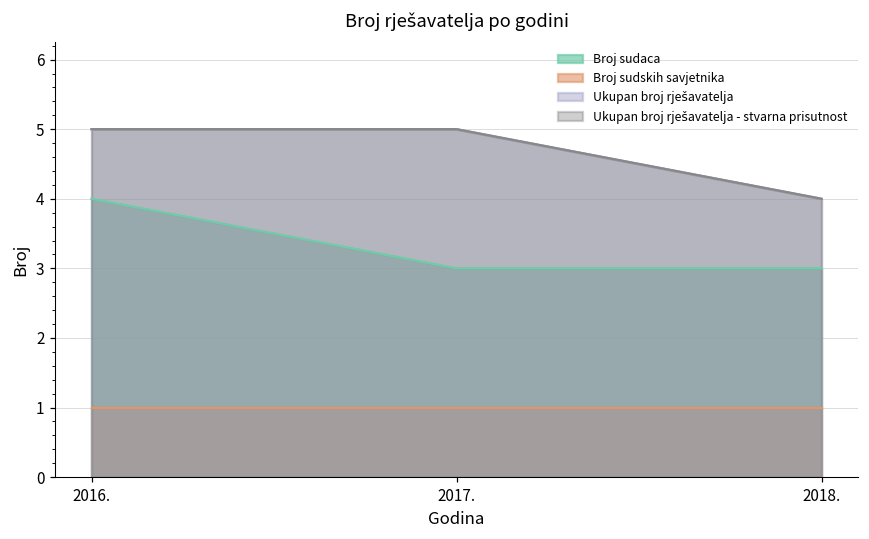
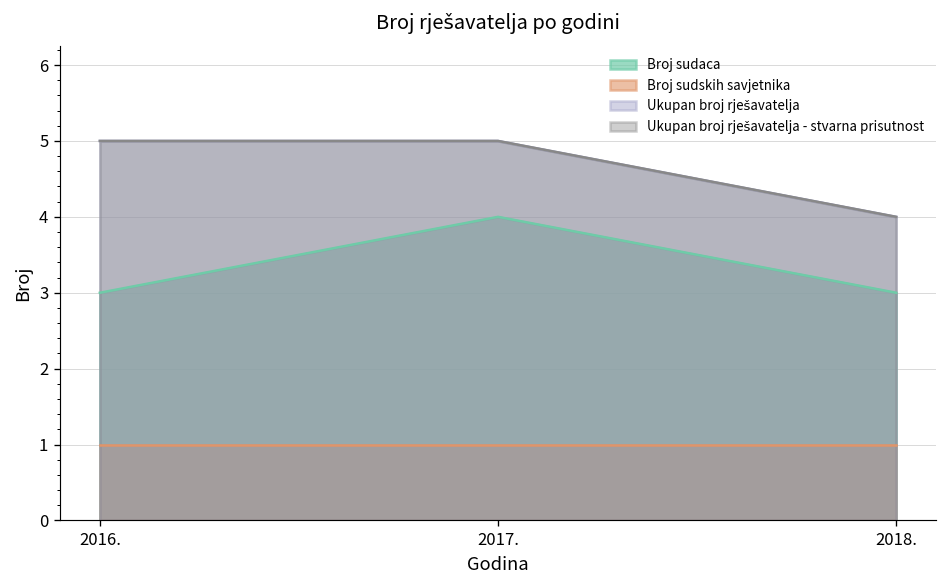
  {
    "Broj sudaca": {
-     "2016.": 4,
-     "2017.": 3,
+     "2016.": 3,
+     "2017.": 4,
      "2018.": 3
    },
    "Broj sudskih savjetnika": {
      "2016.": 1,
      "2017.": 1,
      "2018.": 1
    },
    "Ukupan broj rješavatelja - stvarna prisutnost": {
      "2016.": 5,
      "2017.": 5,
      "2018.": 4
    }
  }
